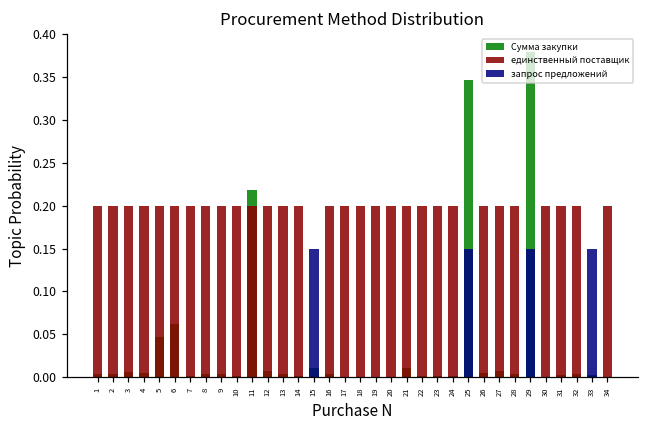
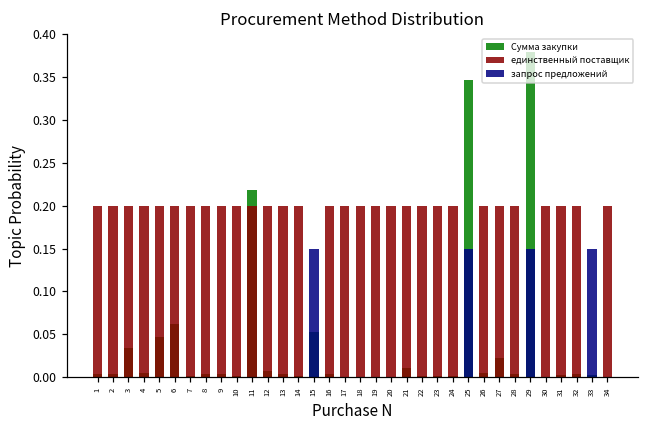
  {
    "Сумма закупки": {
-     "3": 0.01,
+     "3": 0.03,
      "11": 0.22,
-     "15": 0.01,
+     "15": 0.05,
      "25": 0.35,
-     "27": 0.01
+     "27": 0.02
    },
    "единственный поставщик": {
      "1": 0.20,
      "2": 0.20,
      "3": 0.20,
      "4": 0.20,
      "5": 0.20,
      "6": 0.20,
      "7": 0.20,
      "8": 0.20,
      "9": 0.20,
      "10": 0.20,
      "12": 0.20,
      "13": 0.20,
      "14": 0.20,
      "15": 0.00,
      "16": 0.20,
      "17": 0.20,
      "18": 0.20,
      "19": 0.20,
      "20": 0.20,
      "21": 0.20,
      "22": 0.20,
      "23": 0.20,
      "24": 0.20,
      "25": 0.00,
      "26": 0.20,
      "27": 0.20,
      "28": 0.20,
      "29": 0.00,
      "30": 0.20,
      "31": 0.20,
      "32": 0.20,
      "33": 0.00,
      "34": 0.20
    },
    "запрос предложений": {
      "1": 0.00,
      "2": 0.00,
      "3": 0.00,
      "4": 0.00,
      "5": 0.00,
      "6": 0.00,
      "7": 0.00,
      "8": 0.00,
      "9": 0.00,
      "10": 0.00,
      "11": 0.00,
      "12": 0.00,
      "13": 0.00,
      "14": 0.00,
      "15": 0.15,
      "16": 0.00,
      "17": 0.00,
      "18": 0.00,
      "19": 0.00,
      "20": 0.00,
      "21": 0.00,
      "22": 0.00,
      "23": 0.00,
      "24": 0.00,
      "26": 0.00,
      "27": 0.00,
      "28": 0.00,
      "30": 0.00,
      "31": 0.00,
      "32": 0.00,
      "33": 0.15,
      "34": 0.00
    }
  }
